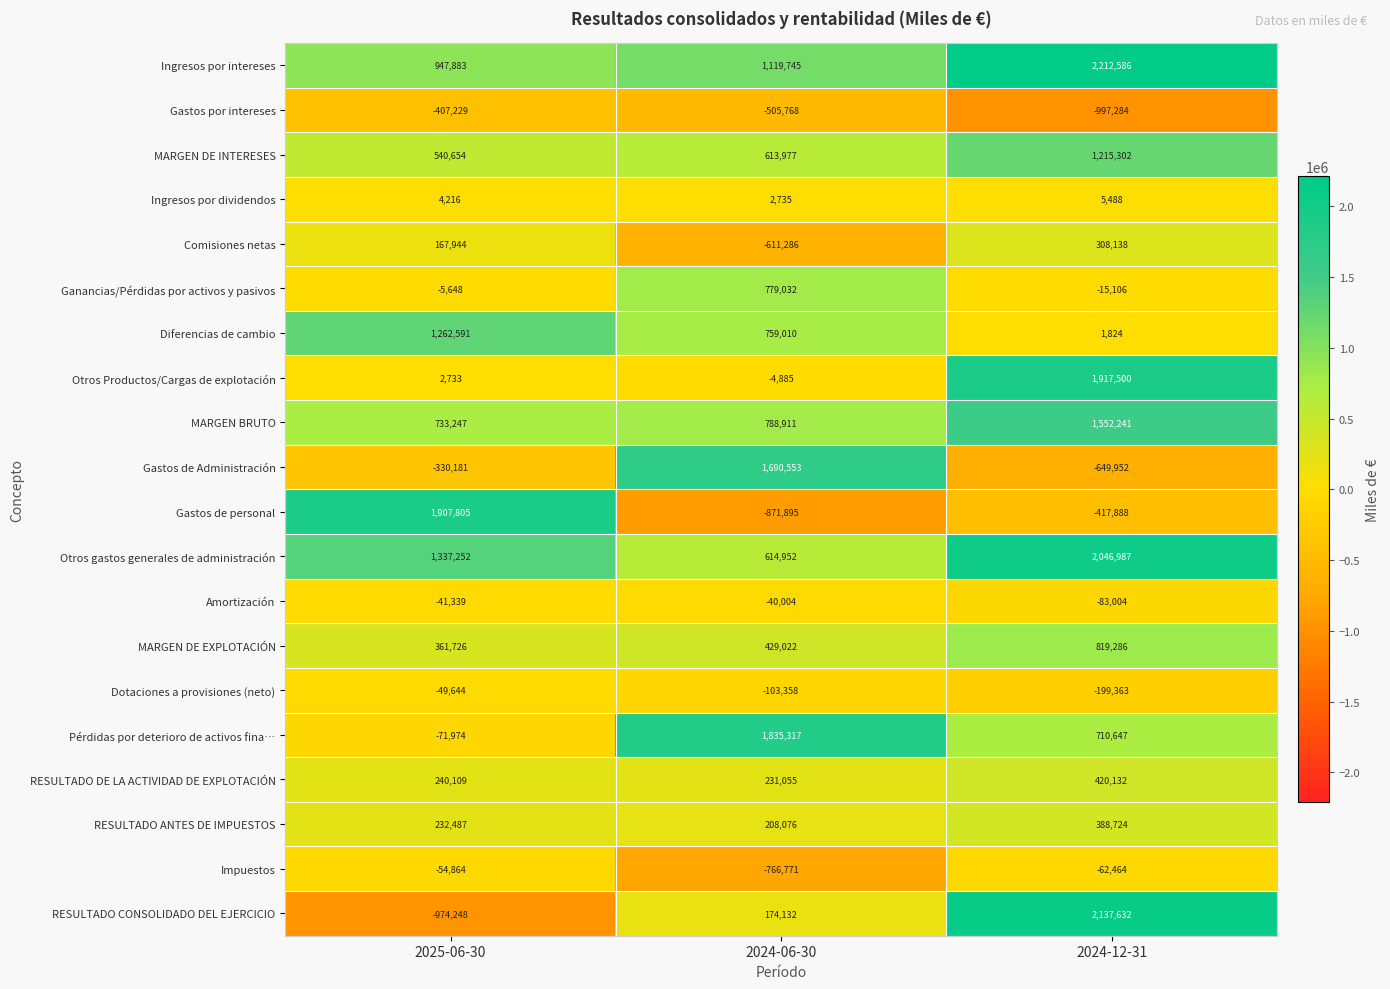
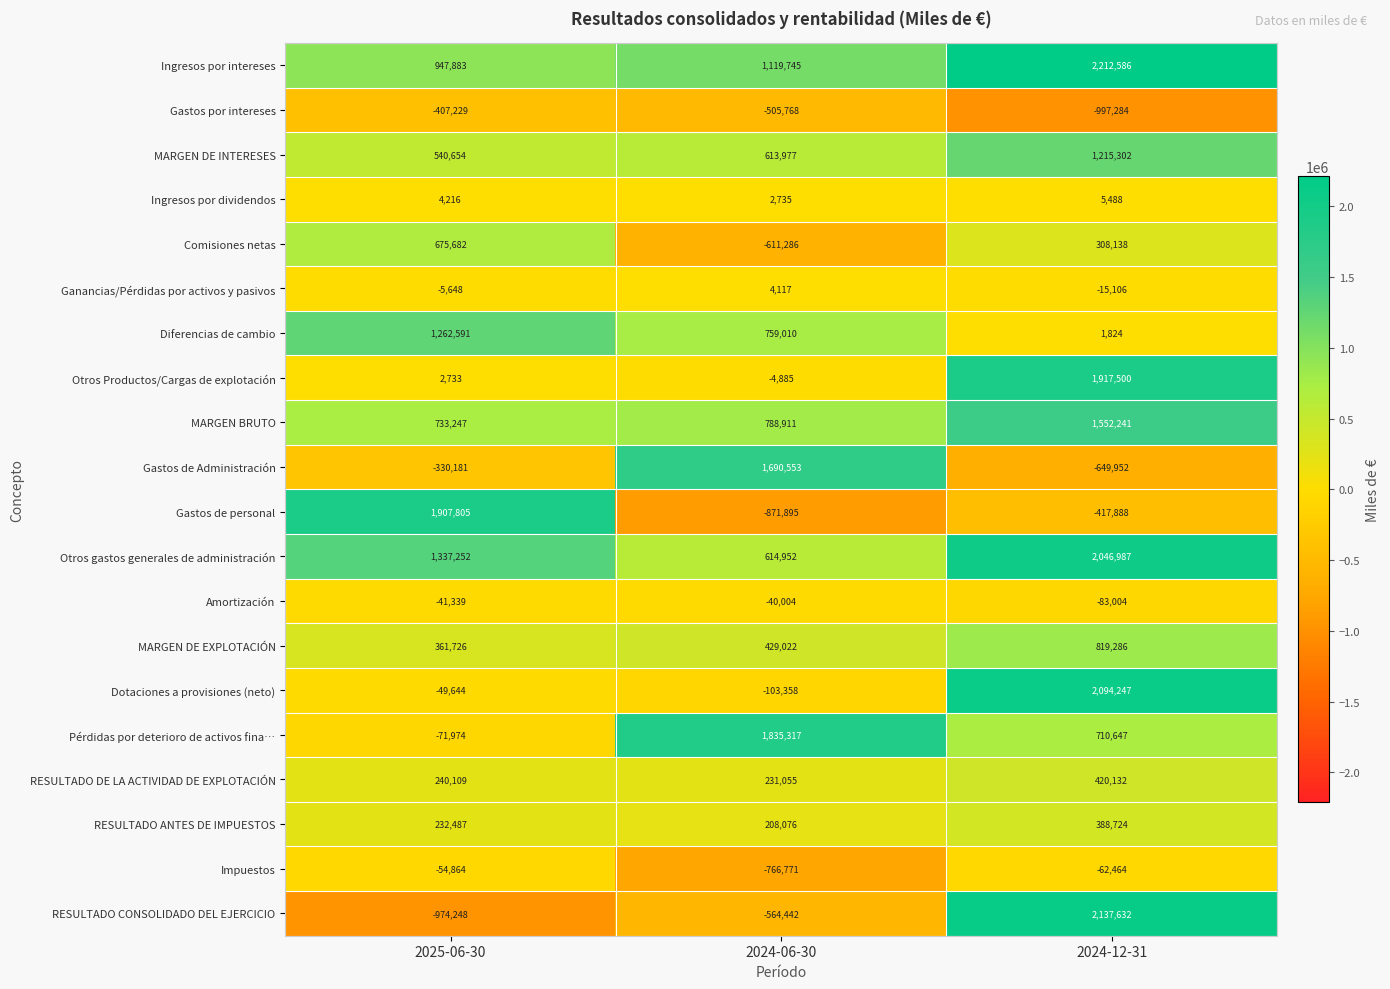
  {
    "Ingresos por intereses": {
      "2025-06-30": "947,883",
      "2024-06-30": "1,119,745",
      "2024-12-31": "2,212,586"
    },
    "Gastos por intereses": {
      "2025-06-30": "-407,229",
      "2024-06-30": "-505,768",
      "2024-12-31": "-997,284"
    },
    "MARGEN DE INTERESES": {
      "2025-06-30": "540,654",
      "2024-06-30": "613,977",
      "2024-12-31": "1,215,302"
    },
    "Ingresos por dividendos": {
      "2025-06-30": "4,216",
      "2024-06-30": "2,735",
      "2024-12-31": "5,488"
    },
    "Comisiones netas": {
-     "2025-06-30": "167,944",
+     "2025-06-30": "675,682",
      "2024-06-30": "-611,286",
      "2024-12-31": "308,138"
    },
    "Ganancias/Pérdidas por activos y pasivos": {
      "2025-06-30": "-5,648",
-     "2024-06-30": "779,032",
+     "2024-06-30": "4,117",
      "2024-12-31": "-15,106"
    },
    "Diferencias de cambio": {
      "2025-06-30": "1,262,591",
      "2024-06-30": "759,010",
      "2024-12-31": "1,824"
    },
    "Otros Productos/Cargas de explotación": {
      "2025-06-30": "2,733",
      "2024-06-30": "-4,885",
      "2024-12-31": "1,917,500"
    },
    "MARGEN BRUTO": {
      "2025-06-30": "733,247",
      "2024-06-30": "788,911",
      "2024-12-31": "1,552,241"
    },
    "Gastos de Administración": {
      "2025-06-30": "-330,181",
      "2024-06-30": "1,690,553",
      "2024-12-31": "-649,952"
    },
    "Gastos de personal": {
      "2025-06-30": "1,907,805",
      "2024-06-30": "-871,895",
      "2024-12-31": "-417,888"
    },
    "Otros gastos generales de administración": {
      "2025-06-30": "1,337,252",
      "2024-06-30": "614,952",
      "2024-12-31": "2,046,987"
    },
    "Amortización": {
      "2025-06-30": "-41,339",
      "2024-06-30": "-40,004",
      "2024-12-31": "-83,004"
    },
    "MARGEN DE EXPLOTACIÓN": {
      "2025-06-30": "361,726",
      "2024-06-30": "429,022",
      "2024-12-31": "819,286"
    },
    "Dotaciones a provisiones (neto)": {
      "2025-06-30": "-49,644",
      "2024-06-30": "-103,358",
-     "2024-12-31": "-199,363"
+     "2024-12-31": "2,094,247"
    },
    "Pérdidas por deterioro de activos fina…": {
      "2025-06-30": "-71,974",
      "2024-06-30": "1,835,317",
      "2024-12-31": "710,647"
    },
    "RESULTADO DE LA ACTIVIDAD DE EXPLOTACIÓN": {
      "2025-06-30": "240,109",
      "2024-06-30": "231,055",
      "2024-12-31": "420,132"
    },
    "RESULTADO ANTES DE IMPUESTOS": {
      "2025-06-30": "232,487",
      "2024-06-30": "208,076",
      "2024-12-31": "388,724"
    },
    "Impuestos": {
      "2025-06-30": "-54,864",
      "2024-06-30": "-766,771",
      "2024-12-31": "-62,464"
    },
    "RESULTADO CONSOLIDADO DEL EJERCICIO": {
      "2025-06-30": "-974,248",
-     "2024-06-30": "174,132",
+     "2024-06-30": "-564,442",
      "2024-12-31": "2,137,632"
    }
  }
